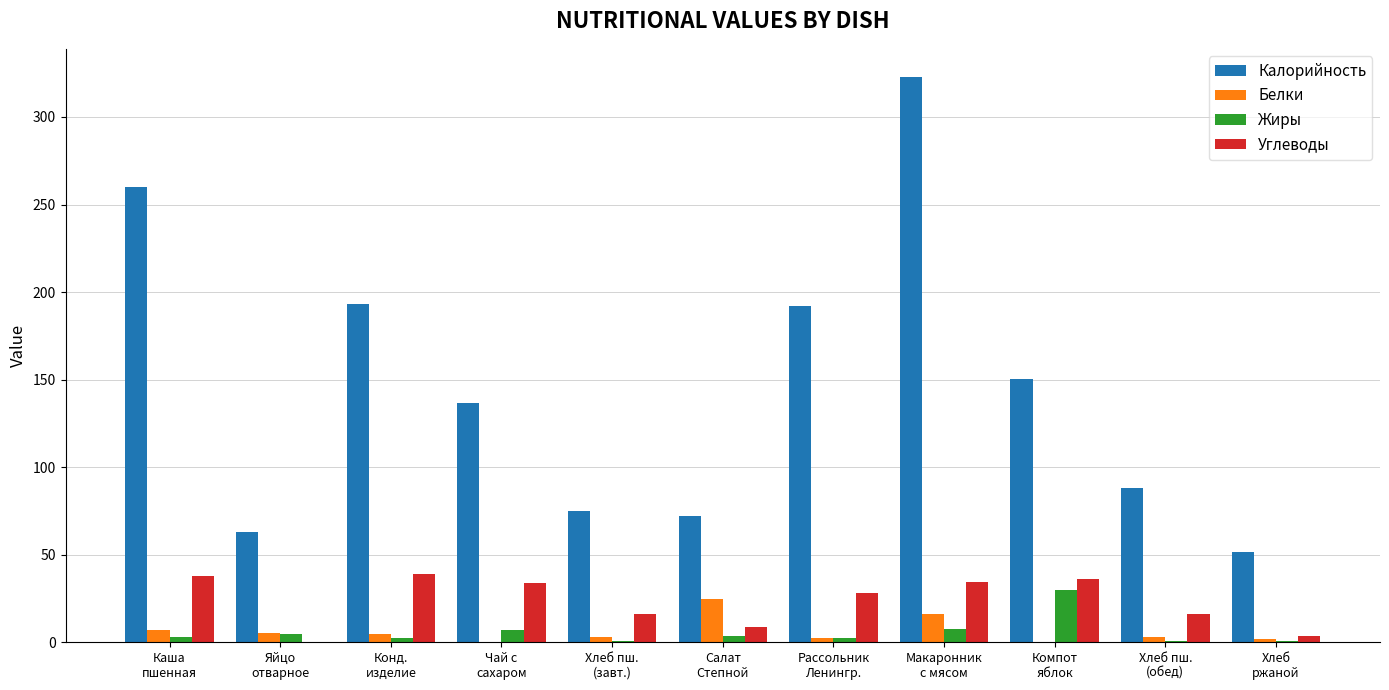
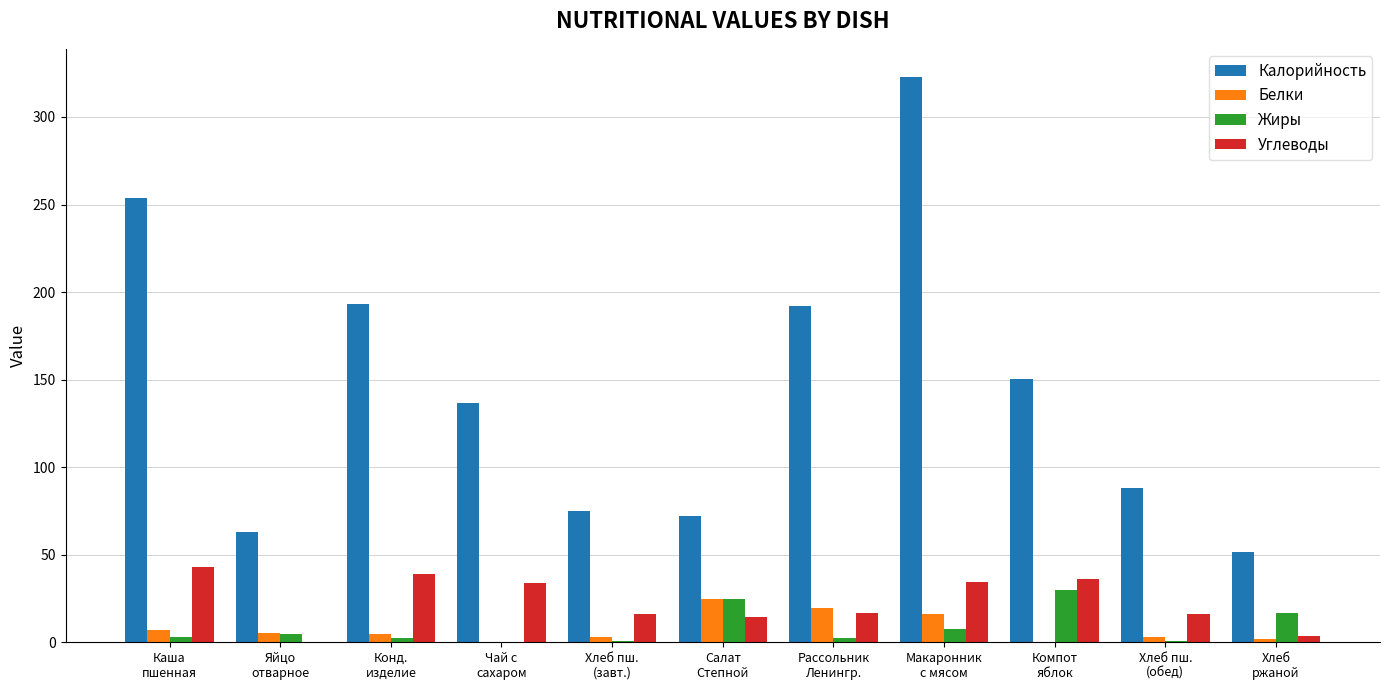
  {
    "Калорийность": {
-     "Каша пшенная": 260,
+     "Каша пшенная": 254,
      "Яйцо отварное": 63,
      "Конд. изделие": 193,
      "Чай с сахаром": 137,
      "Хлеб пш. (завт.)": 75,
      "Салат Степной": 72,
      "Рассольник Ленингр.": 192,
      "Макаронник с мясом": 323,
      "Компот яблок": 150,
      "Хлеб пш. (обед)": 88,
      "Хлеб ржаной": 51
    },
    "Белки": {
      "Каша пшенная": 7,
      "Яйцо отварное": 5,
      "Конд. изделие": 5,
      "Хлеб пш. (завт.)": 3,
      "Салат Степной": 25,
-     "Рассольник Ленингр.": 2,
+     "Рассольник Ленингр.": 20,
      "Макаронник с мясом": 16,
      "Хлеб пш. (обед)": 3,
      "Хлеб ржаной": 2
    },
    "Жиры": {
      "Каша пшенная": 3,
      "Яйцо отварное": 5,
      "Конд. изделие": 2,
-     "Чай с сахаром": 7,
-     "Салат Степной": 3,
+     "Чай с сахаром": 0,
+     "Салат Степной": 25,
      "Рассольник Ленингр.": 2,
      "Макаронник с мясом": 8,
      "Компот яблок": 30,
-     "Хлеб ржаной": 0
+     "Хлеб ржаной": 17
    },
    "Углеводы": {
-     "Каша пшенная": 38,
+     "Каша пшенная": 43,
      "Конд. изделие": 39,
      "Чай с сахаром": 34,
      "Хлеб пш. (завт.)": 16,
-     "Салат Степной": 9,
-     "Рассольник Ленингр.": 28,
+     "Салат Степной": 14,
+     "Рассольник Ленингр.": 17,
      "Макаронник с мясом": 34,
      "Компот яблок": 36,
      "Хлеб пш. (обед)": 16,
      "Хлеб ржаной": 3
    }
  }
